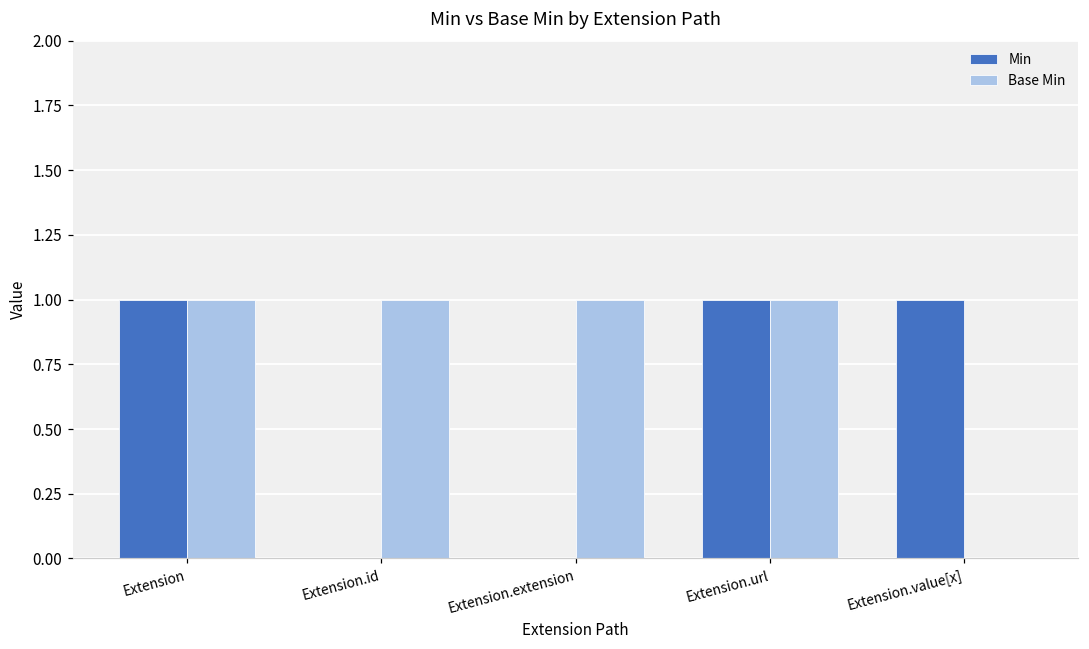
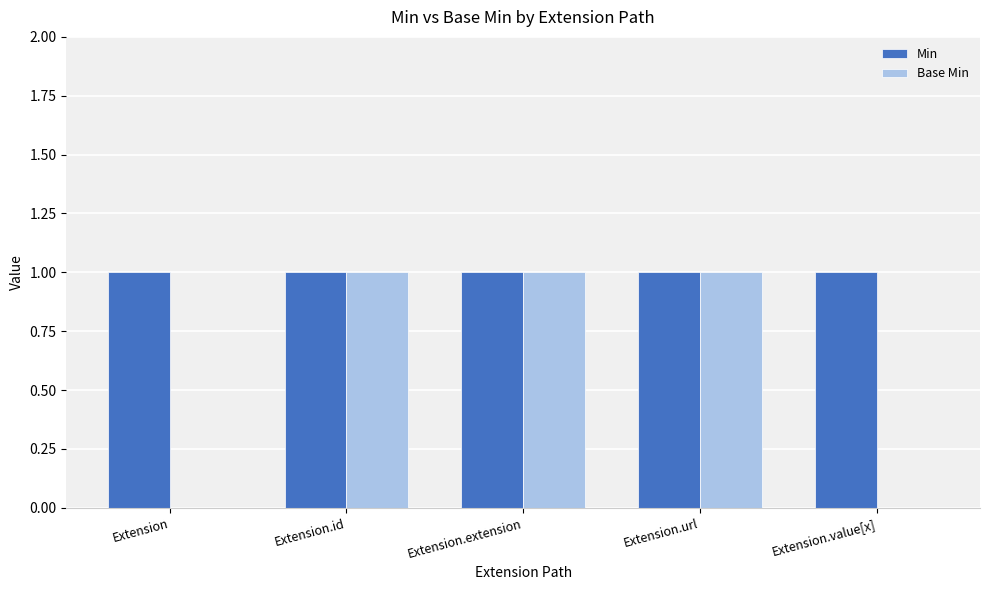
  {
    "Min": {
      "Extension": 1,
-     "Extension.id": 0,
-     "Extension.extension": 0,
+     "Extension.id": 1,
+     "Extension.extension": 1,
      "Extension.url": 1,
      "Extension.value[x]": 1
    },
    "Base Min": {
-     "Extension": 1,
+     "Extension": 0,
      "Extension.id": 1,
      "Extension.extension": 1,
      "Extension.url": 1,
      "Extension.value[x]": 0
    }
  }
